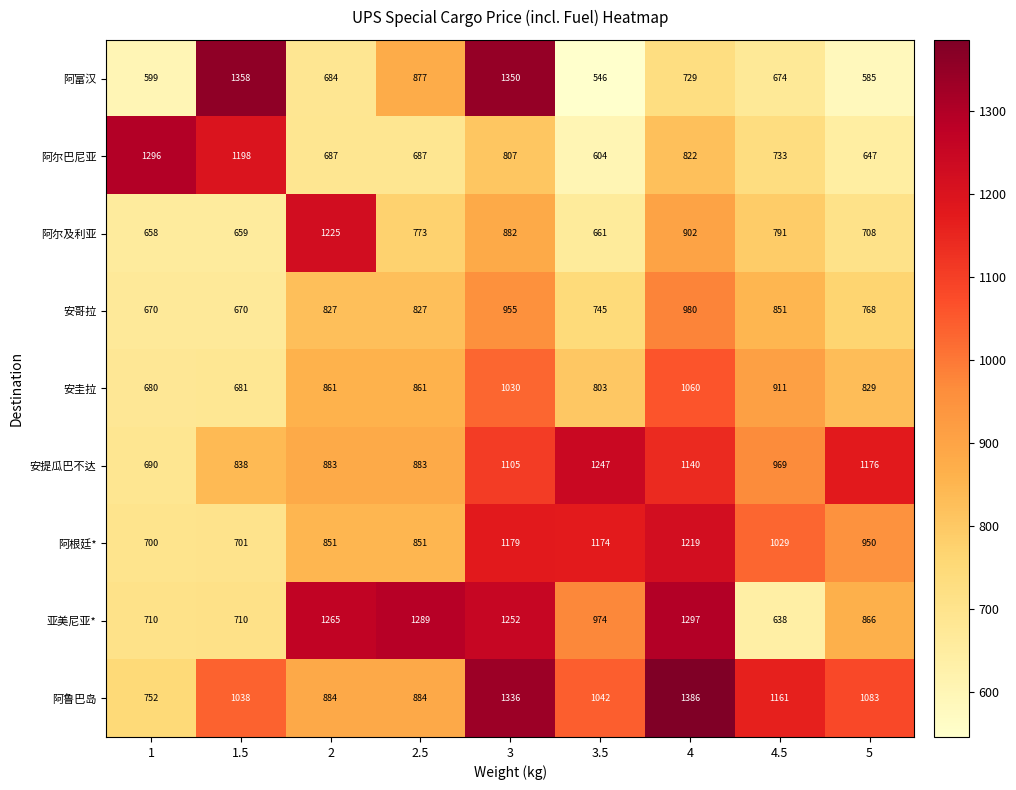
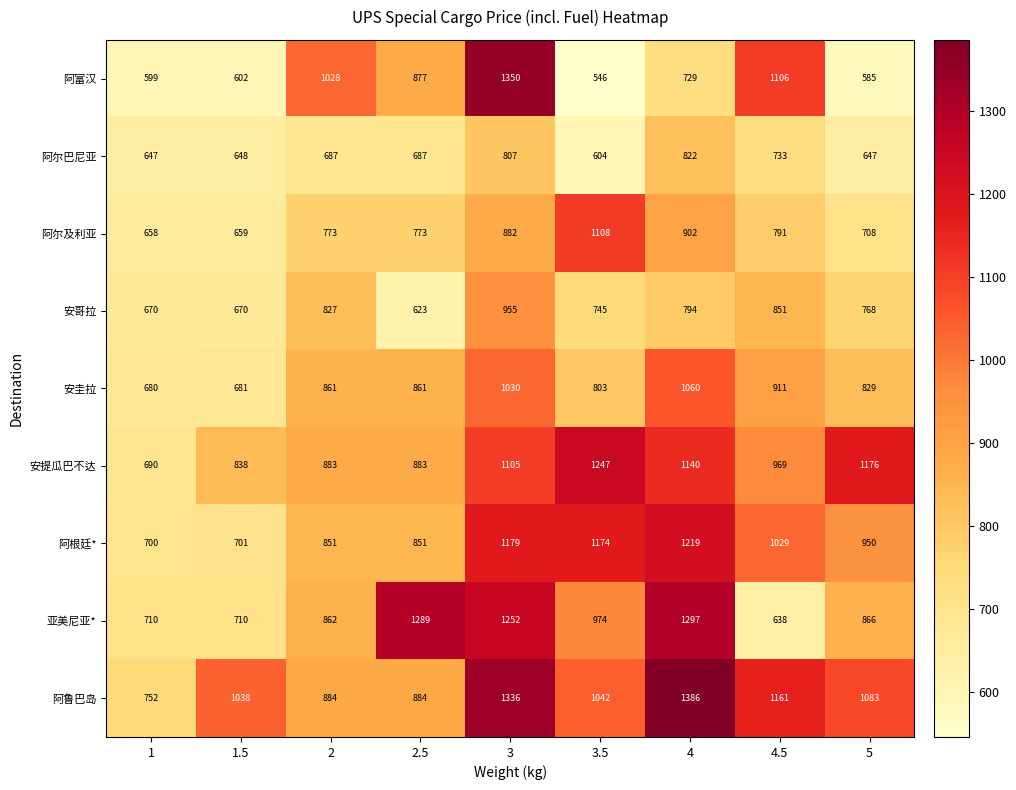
  {
    "阿富汉": {
      "1": 599,
-     "1.5": 1358,
-     "2": 684,
+     "1.5": 602,
+     "2": 1028,
      "2.5": 877,
      "3": 1350,
      "3.5": 546,
      "4": 729,
-     "4.5": 674,
+     "4.5": 1106,
      "5": 585
    },
    "阿尔巴尼亚": {
-     "1": 1296,
-     "1.5": 1198,
+     "1": 647,
+     "1.5": 648,
      "2": 687,
      "2.5": 687,
      "3": 807,
      "3.5": 604,
      "4": 822,
      "4.5": 733,
      "5": 647
    },
    "阿尔及利亚": {
      "1": 658,
      "1.5": 659,
-     "2": 1225,
+     "2": 773,
      "2.5": 773,
      "3": 882,
-     "3.5": 661,
+     "3.5": 1108,
      "4": 902,
      "4.5": 791,
      "5": 708
    },
    "安哥拉": {
      "1": 670,
      "1.5": 670,
      "2": 827,
-     "2.5": 827,
+     "2.5": 623,
      "3": 955,
      "3.5": 745,
-     "4": 980,
+     "4": 794,
      "4.5": 851,
      "5": 768
    },
    "安圭拉": {
      "1": 680,
      "1.5": 681,
      "2": 861,
      "2.5": 861,
      "3": 1030,
      "3.5": 803,
      "4": 1060,
      "4.5": 911,
      "5": 829
    },
    "安提瓜巴不达": {
      "1": 690,
      "1.5": 838,
      "2": 883,
      "2.5": 883,
      "3": 1105,
      "3.5": 1247,
      "4": 1140,
      "4.5": 969,
      "5": 1176
    },
    "阿根廷*": {
      "1": 700,
      "1.5": 701,
      "2": 851,
      "2.5": 851,
      "3": 1179,
      "3.5": 1174,
      "4": 1219,
      "4.5": 1029,
      "5": 950
    },
    "亚美尼亚*": {
      "1": 710,
      "1.5": 710,
-     "2": 1265,
+     "2": 862,
      "2.5": 1289,
      "3": 1252,
      "3.5": 974,
      "4": 1297,
      "4.5": 638,
      "5": 866
    },
    "阿鲁巴岛": {
      "1": 752,
      "1.5": 1038,
      "2": 884,
      "2.5": 884,
      "3": 1336,
      "3.5": 1042,
      "4": 1386,
      "4.5": 1161,
      "5": 1083
    }
  }
